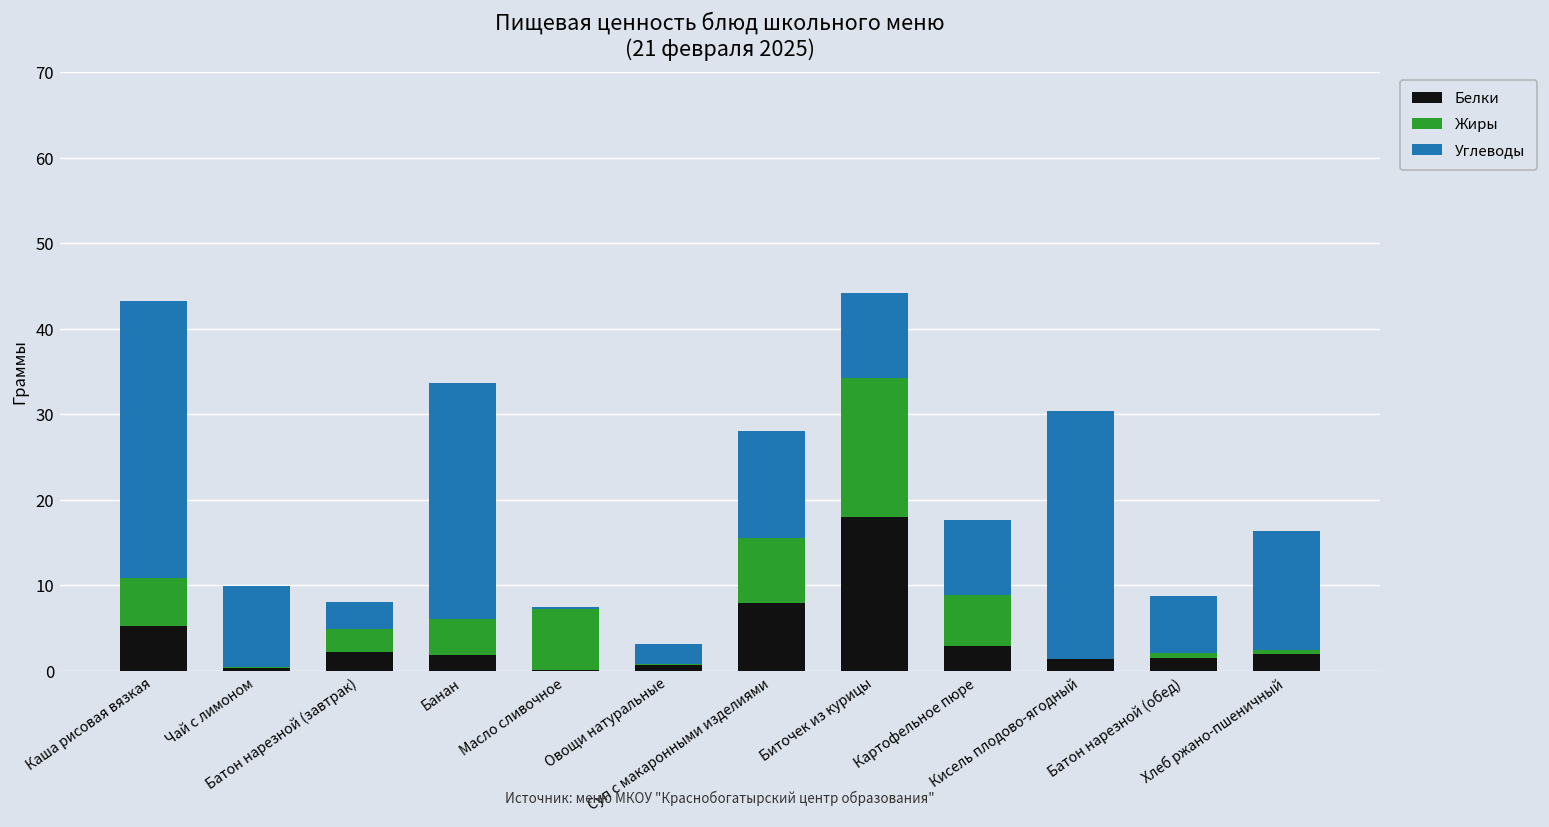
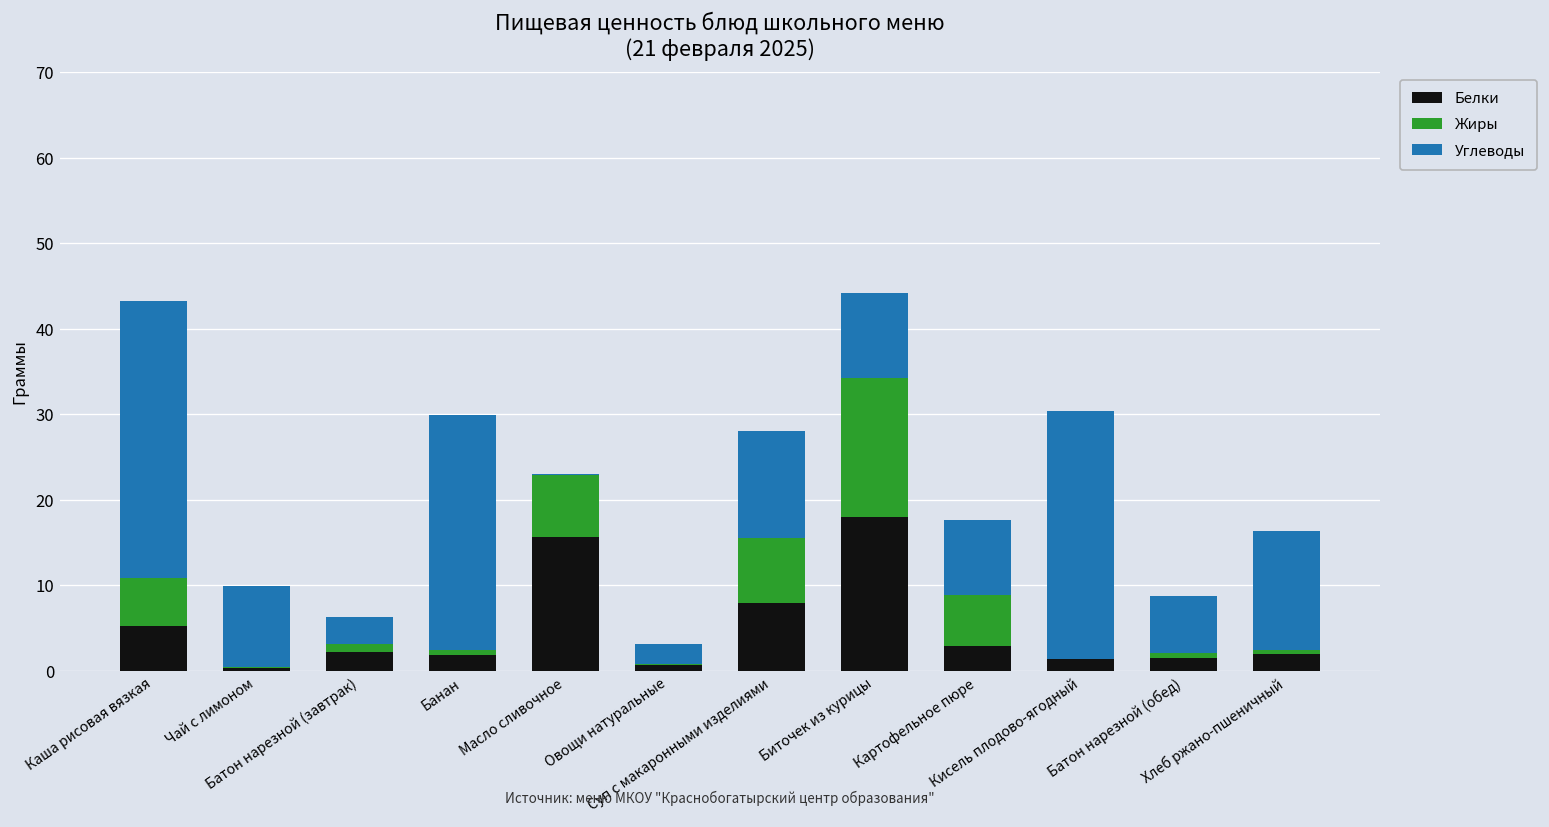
  {
    "Белки": {
      "Каша рисовая вязкая": 5,
      "Батон нарезной (завтрак)": 2,
      "Банан": 2,
-     "Масло сливочное": 0,
+     "Масло сливочное": 16,
      "Овощи натуральные": 1,
      "Суп с макаронными изделиями": 8,
      "Биточек из курицы": 18,
      "Картофельное пюре": 3,
      "Кисель плодово-ягодный": 1,
      "Батон нарезной (обед)": 2,
      "Хлеб ржано-пшеничный": 2
    },
    "Жиры": {
      "Каша рисовая вязкая": 6,
-     "Батон нарезной (завтрак)": 3,
-     "Банан": 4,
+     "Батон нарезной (завтрак)": 1,
+     "Банан": 1,
      "Масло сливочное": 7,
      "Суп с макаронными изделиями": 8,
      "Биточек из курицы": 16,
      "Картофельное пюре": 6,
      "Кисель плодово-ягодный": 0,
      "Батон нарезной (обед)": 1,
      "Хлеб ржано-пшеничный": 0
    },
    "Углеводы": {
      "Каша рисовая вязкая": 32,
      "Чай с лимоном": 9,
      "Батон нарезной (завтрак)": 3,
      "Банан": 28,
      "Овощи натуральные": 2,
      "Суп с макаронными изделиями": 12,
      "Биточек из курицы": 10,
      "Картофельное пюре": 9,
      "Кисель плодово-ягодный": 29,
      "Батон нарезной (обед)": 7,
      "Хлеб ржано-пшеничный": 14
    }
  }
